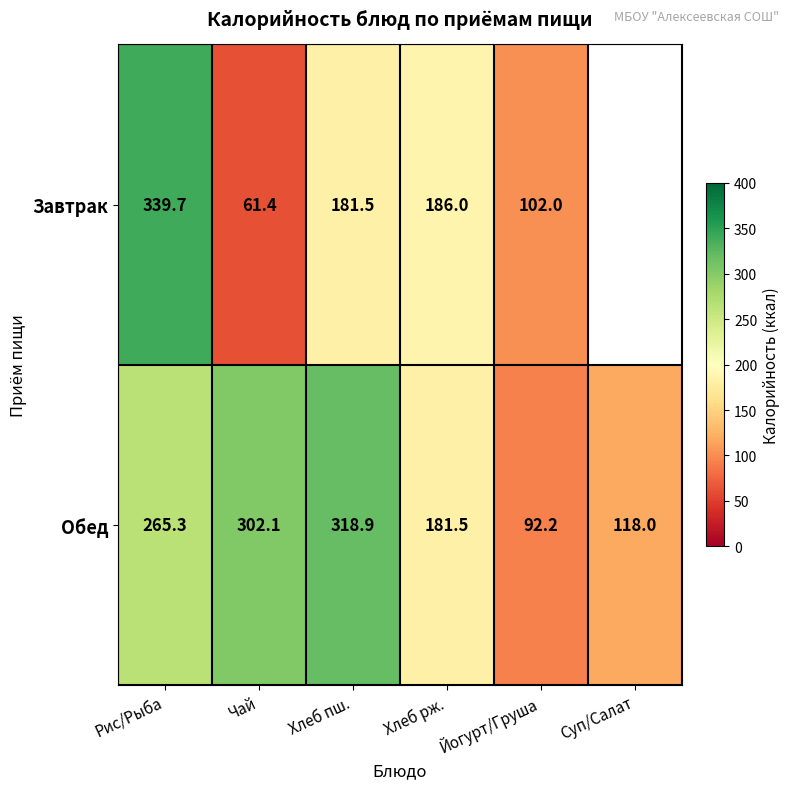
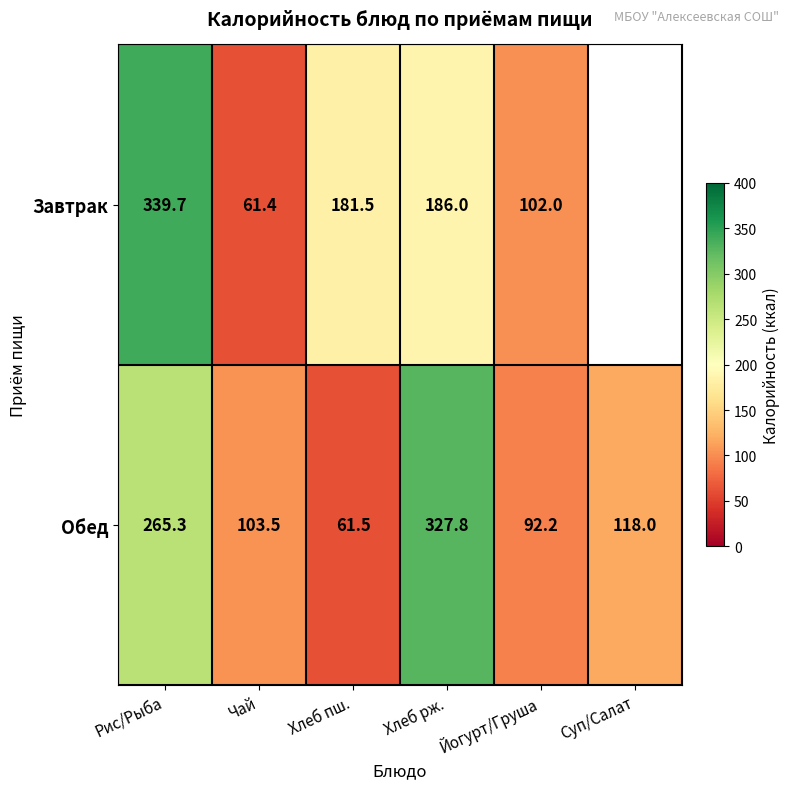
  {
    "Завтрак": {
      "Рис/Рыба": 339.7,
      "Чай": 61.4,
      "Хлеб пш.": 181.5,
      "Хлеб рж.": 186.0,
      "Йогурт/Груша": 102.0
    },
    "Обед": {
      "Рис/Рыба": 265.3,
-     "Чай": 302.1,
-     "Хлеб пш.": 318.9,
-     "Хлеб рж.": 181.5,
+     "Чай": 103.5,
+     "Хлеб пш.": 61.5,
+     "Хлеб рж.": 327.8,
      "Йогурт/Груша": 92.2,
      "Суп/Салат": 118.0
    }
  }
